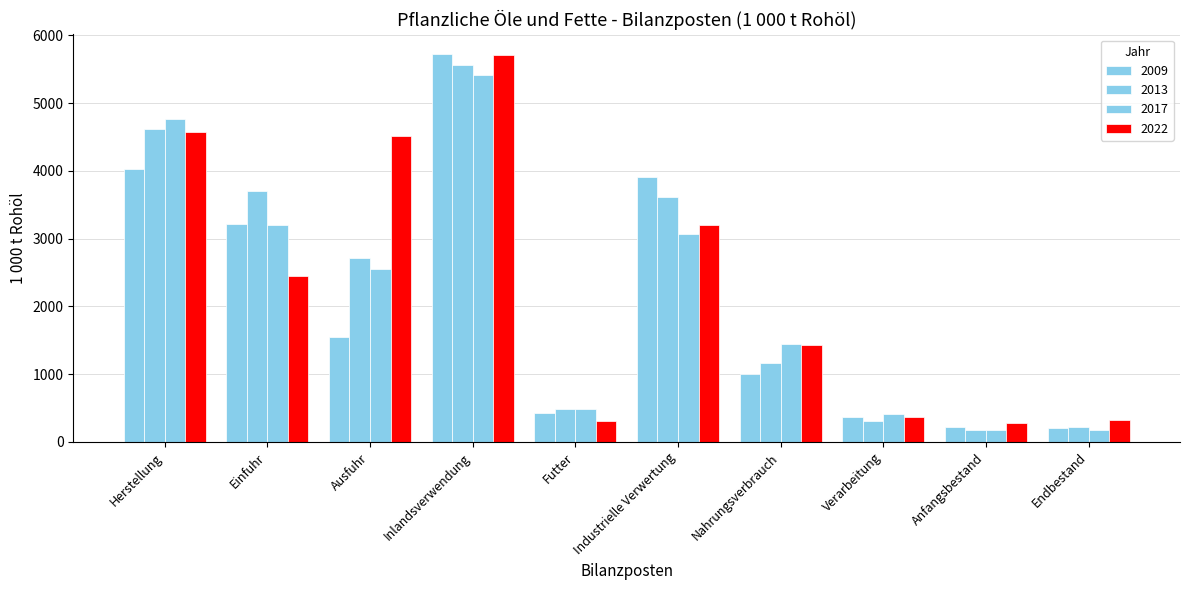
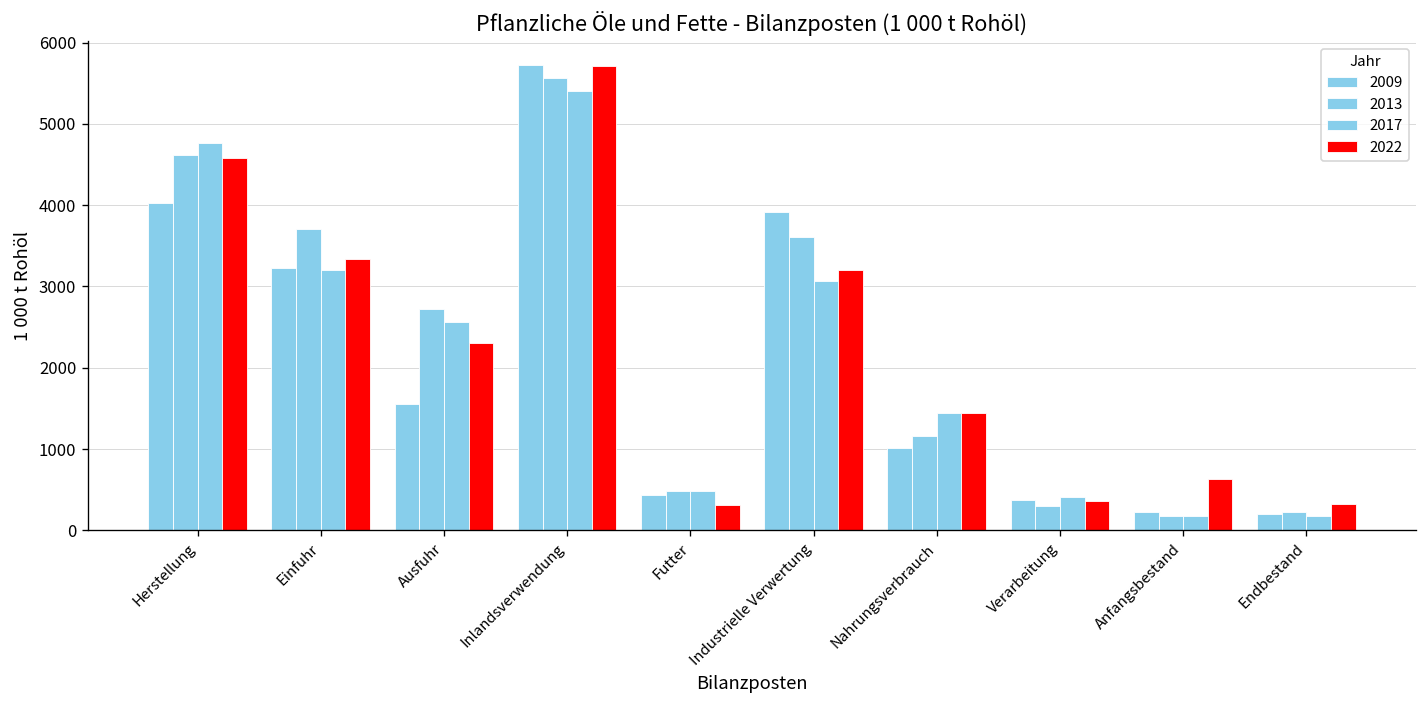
  {
    "2022": {
      "Herstellung": 4600,
-     "Einfuhr": 2500,
-     "Ausfuhr": 4500,
+     "Einfuhr": 3300,
+     "Ausfuhr": 2300,
      "Inlandsverwendung": 5700,
      "Futter": 300,
      "Industrielle Verwertung": 3200,
      "Nahrungsverbrauch": 1400,
      "Verarbeitung": 400,
-     "Anfangsbestand": 300,
+     "Anfangsbestand": 600,
      "Endbestand": 300
    }
  }
